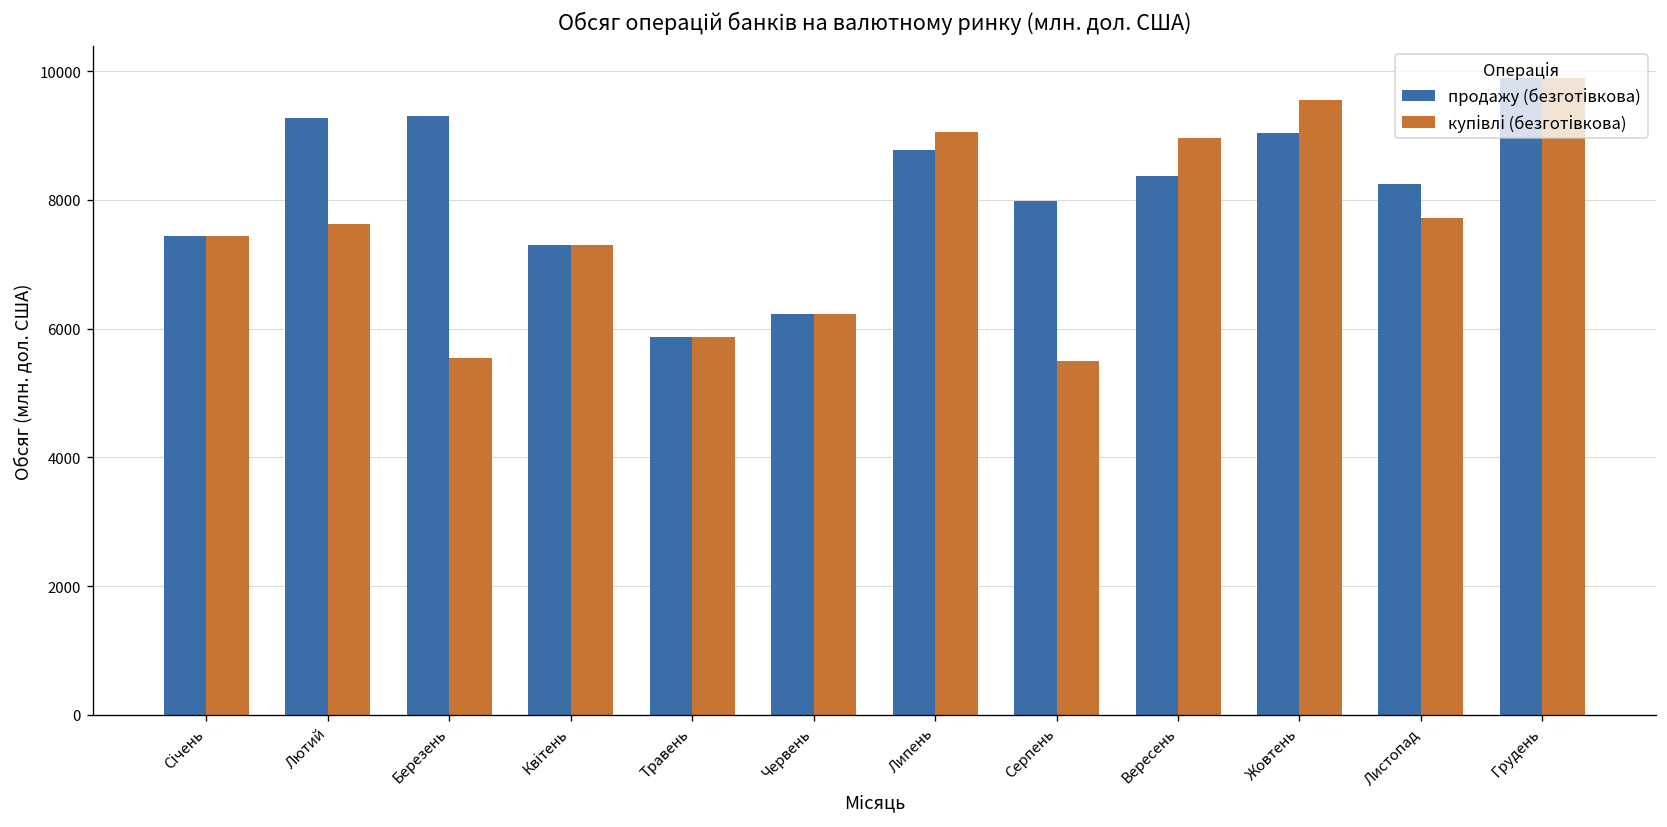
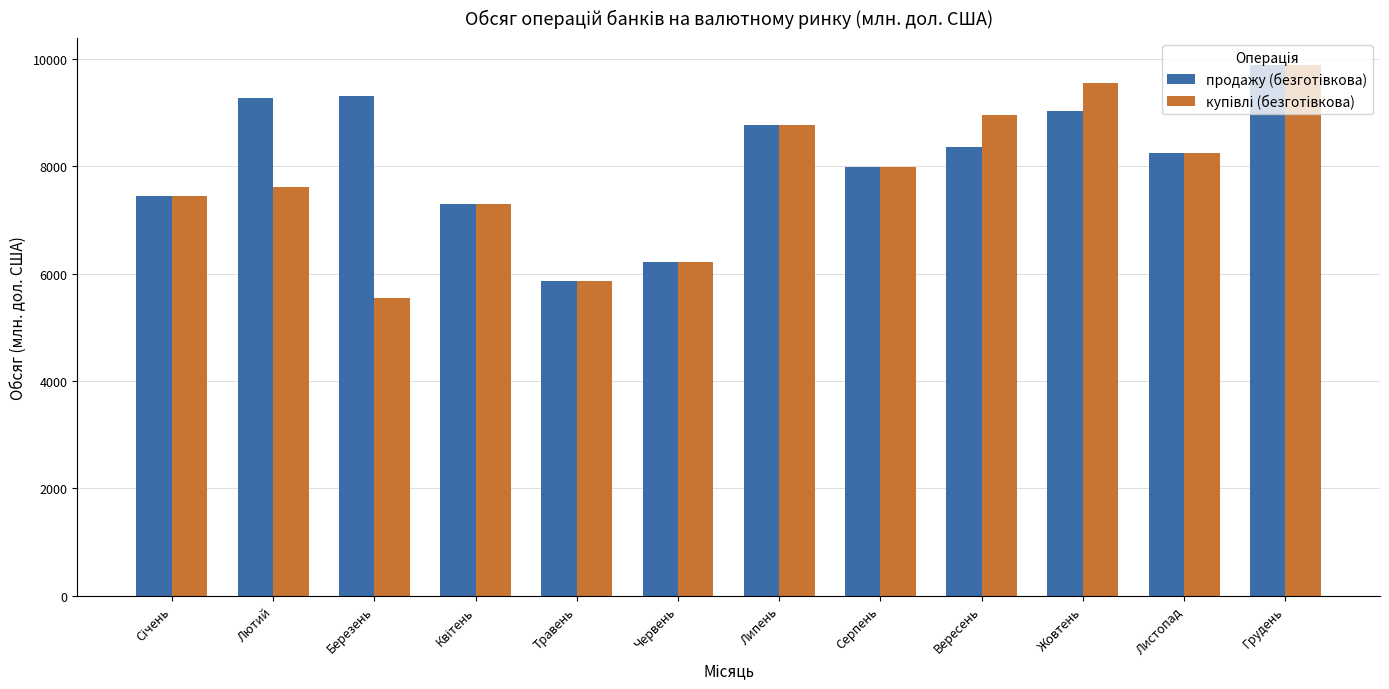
  {
    "продажу (безготівкова)": {
      "Січень": 7400,
      "Лютий": 9300,
      "Березень": 9300,
      "Квітень": 7300,
      "Травень": 5900,
      "Червень": 6200,
      "Липень": 8800,
      "Серпень": 8000,
      "Вересень": 8400,
      "Жовтень": 9000,
      "Листопад": 8300
    },
    "купівлі (безготівкова)": {
      "Січень": 7400,
      "Лютий": 7600,
      "Березень": 5500,
      "Квітень": 7300,
      "Травень": 5900,
      "Червень": 6200,
-     "Липень": 9100,
-     "Серпень": 5500,
+     "Липень": 8800,
+     "Серпень": 8000,
      "Вересень": 9000,
      "Жовтень": 9500,
-     "Листопад": 7700
+     "Листопад": 8300
    }
  }
